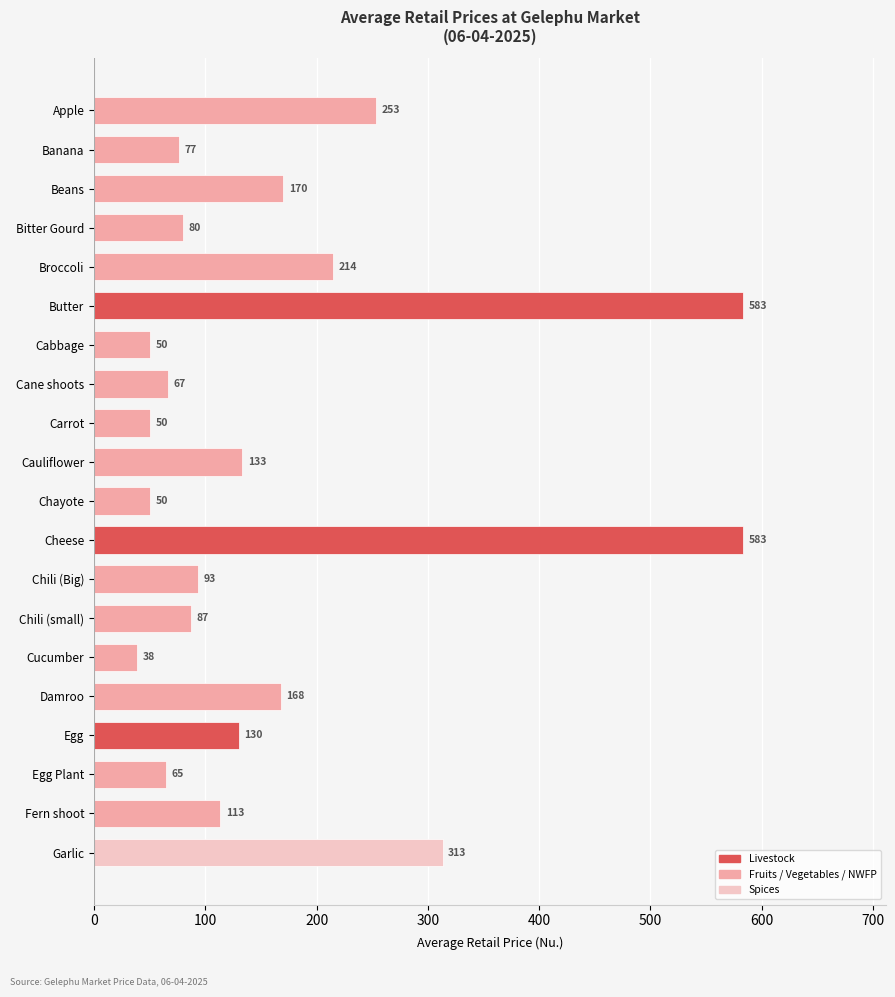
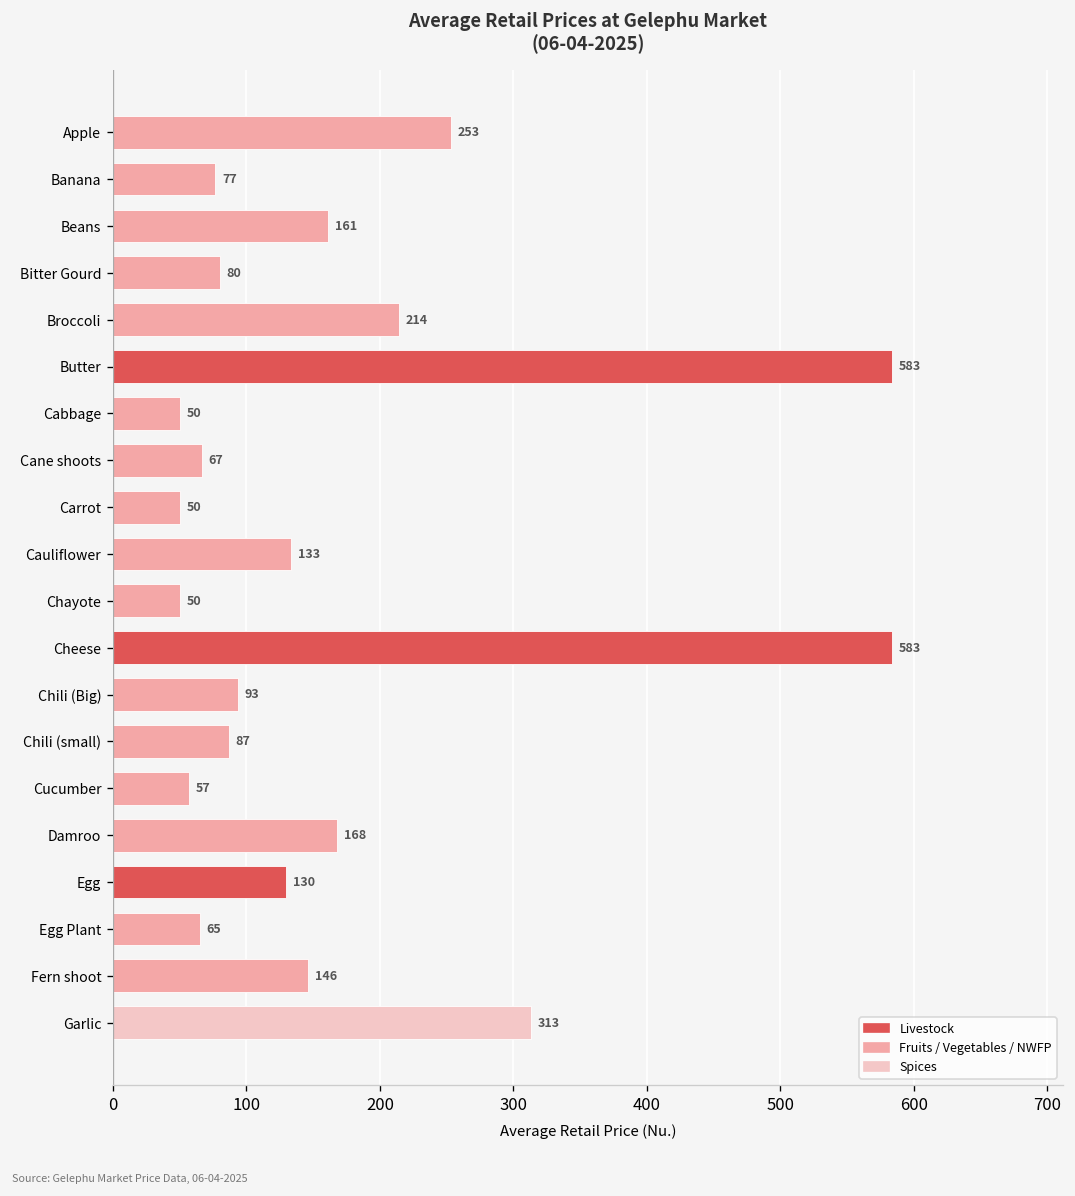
  {
    "Apple": 253,
    "Banana": 77,
-   "Beans": 170,
+   "Beans": 161,
    "Bitter Gourd": 80,
    "Broccoli": 214,
    "Butter": 583,
    "Cabbage": 50,
    "Cane shoots": 67,
    "Carrot": 50,
    "Cauliflower": 133,
    "Chayote": 50,
    "Cheese": 583,
    "Chili (Big)": 93,
    "Chili (small)": 87,
-   "Cucumber": 38,
+   "Cucumber": 57,
    "Damroo": 168,
    "Egg": 130,
    "Egg Plant": 65,
-   "Fern shoot": 113,
+   "Fern shoot": 146,
    "Garlic": 313
  }
